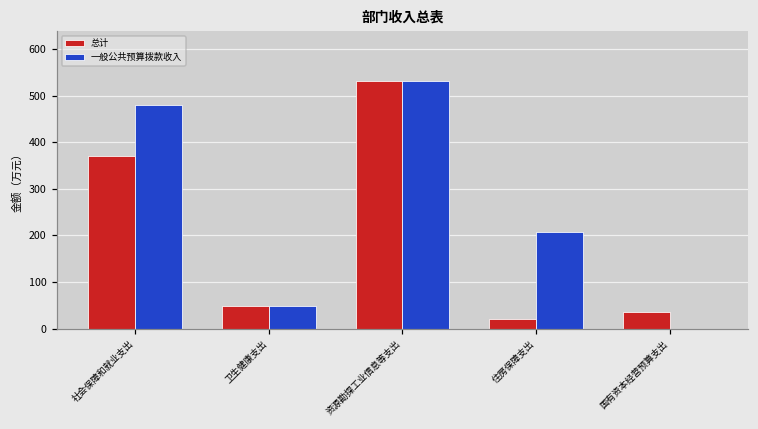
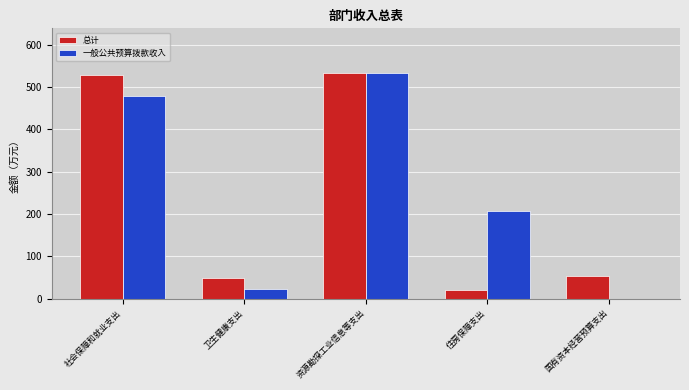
  {
    "总计": {
-     "社会保障和就业支出": 370,
+     "社会保障和就业支出": 530,
      "卫生健康支出": 50,
      "资源勘探工业信息等支出": 530,
      "住房保障支出": 20,
-     "国有资本经营预算支出": 40
+     "国有资本经营预算支出": 50
    },
    "一般公共预算拨款收入": {
      "社会保障和就业支出": 480,
-     "卫生健康支出": 50,
+     "卫生健康支出": 20,
      "资源勘探工业信息等支出": 530,
      "住房保障支出": 210,
      "国有资本经营预算支出": 0
    }
  }
